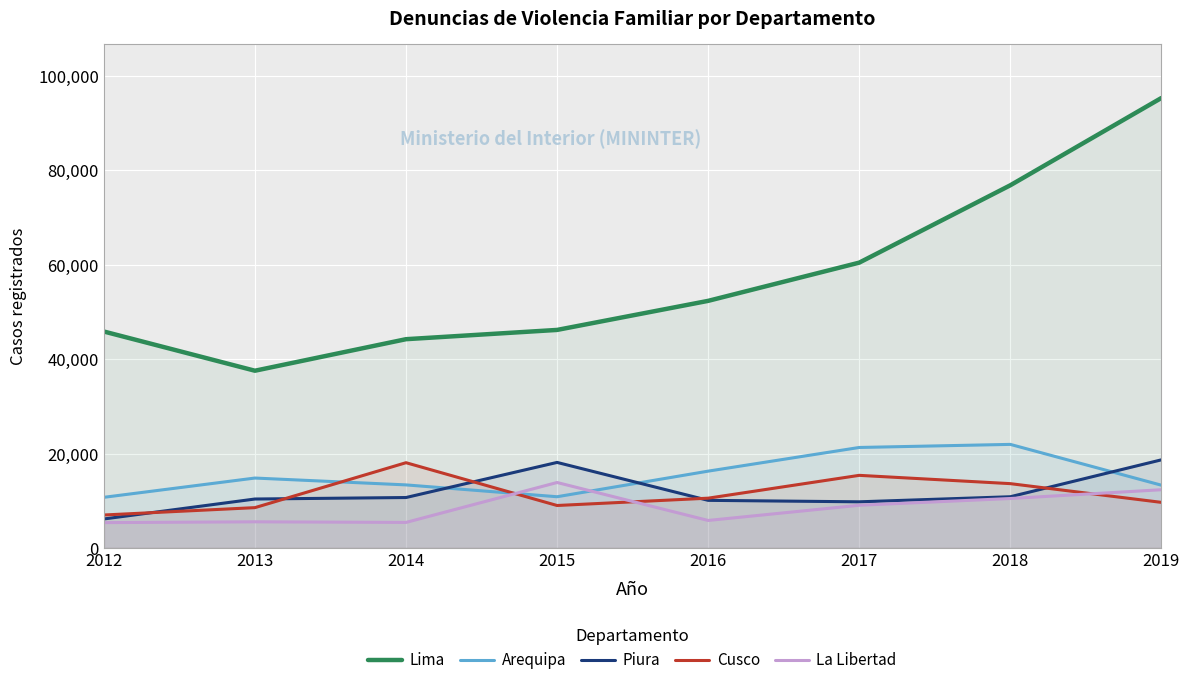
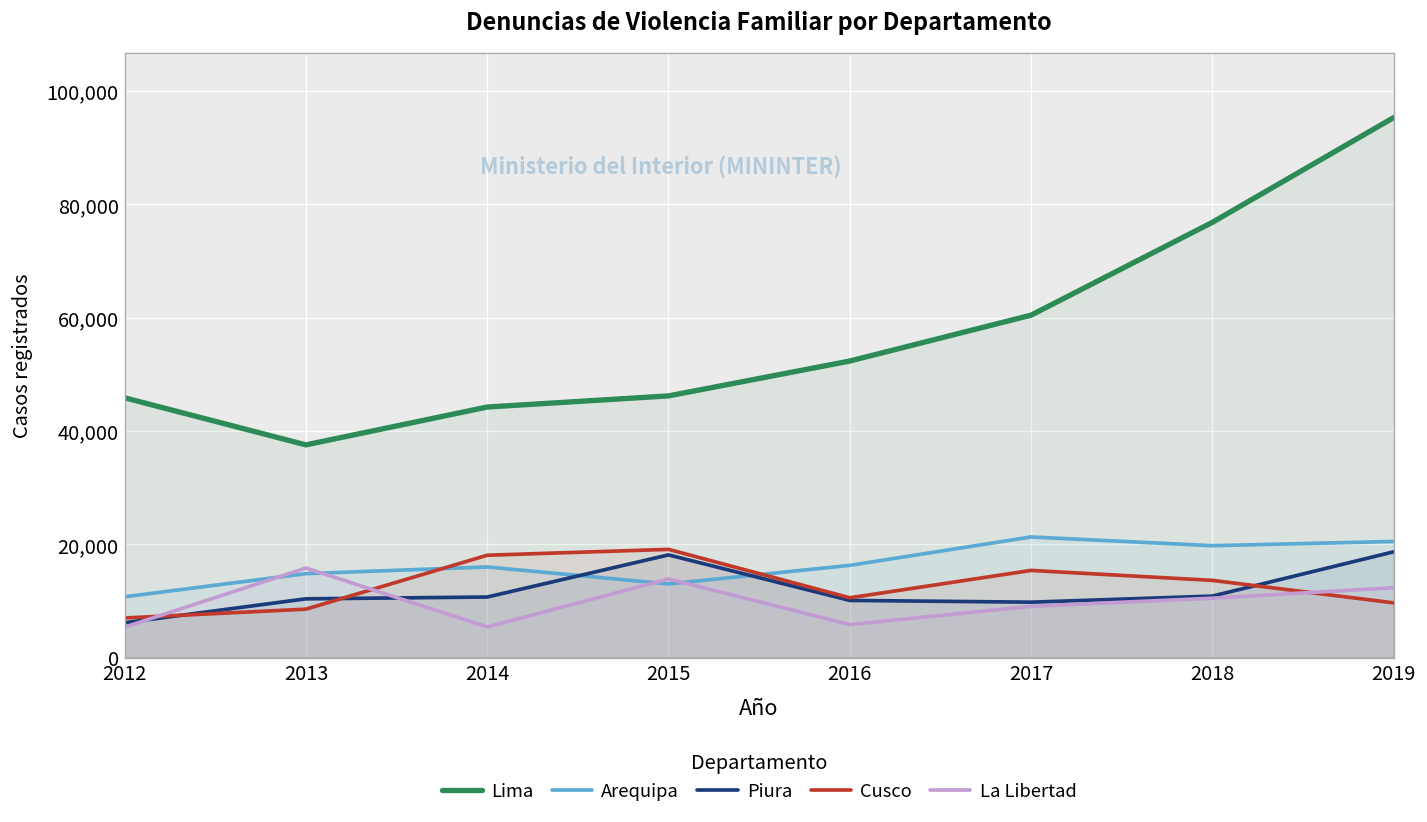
  {
    "Lima": {
      "2012": "46,000",
      "2013": "38,000",
      "2014": "44,000",
      "2015": "46,000",
      "2016": "52,000",
      "2017": "60,000",
      "2018": "77,000",
      "2019": "95,000"
    },
    "Arequipa": {
      "2012": "11,000",
      "2013": "15,000",
-     "2014": "13,000",
-     "2015": "11,000",
+     "2014": "16,000",
+     "2015": "13,000",
      "2016": "16,000",
      "2017": "21,000",
-     "2018": "22,000",
-     "2019": "13,000"
+     "2018": "20,000",
+     "2019": "20,000"
    },
    "Piura": {
      "2012": "6,000",
      "2013": "10,000",
      "2014": "11,000",
      "2015": "18,000",
      "2017": "10,000",
      "2019": "19,000"
    },
    "Cusco": {
      "2012": "7,000",
      "2013": "9,000",
      "2014": "18,000",
-     "2015": "9,000",
+     "2015": "19,000",
      "2017": "15,000",
      "2018": "14,000",
      "2019": "10,000"
    },
    "La Libertad": {
      "2012": "5,000",
-     "2013": "6,000",
+     "2013": "16,000",
      "2014": "5,000",
      "2015": "14,000",
      "2016": "6,000",
      "2017": "9,000",
      "2019": "12,000"
    }
  }
